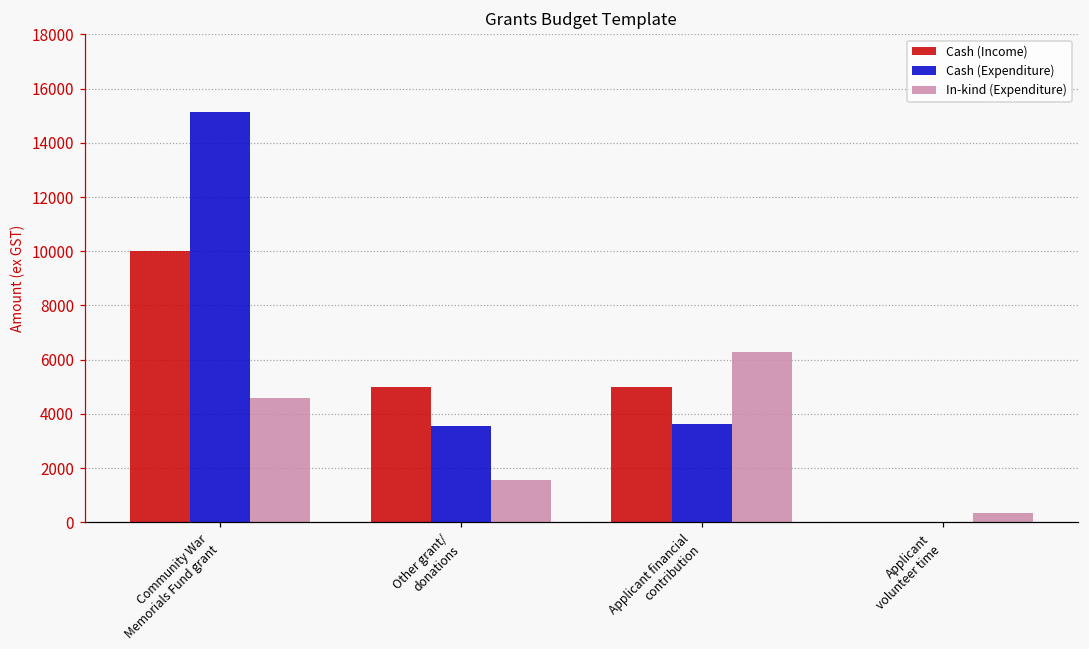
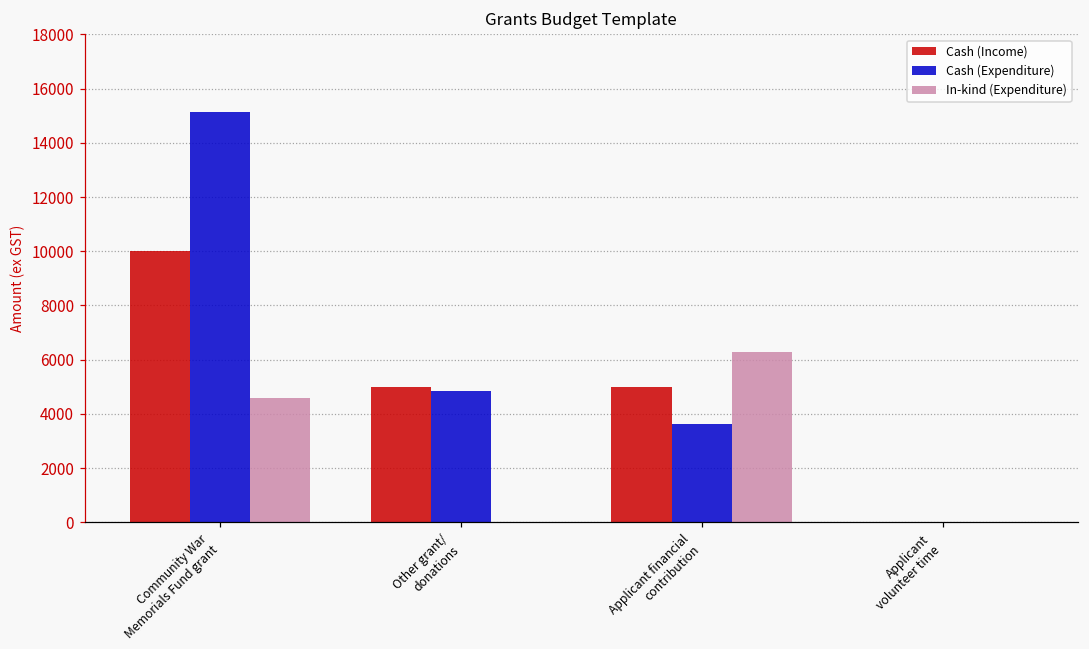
  {
    "Cash (Income)": {
      "Community War Memorials Fund grant": 10000,
      "Other grant/ donations": 5000,
      "Applicant financial contribution": 5000,
      "Applicant volunteer time": 0
    },
    "Cash (Expenditure)": {
      "Community War Memorials Fund grant": 15200,
-     "Other grant/ donations": 3600,
+     "Other grant/ donations": 4800,
      "Applicant financial contribution": 3600,
      "Applicant volunteer time": 0
    },
    "In-kind (Expenditure)": {
      "Community War Memorials Fund grant": 4600,
-     "Other grant/ donations": 1600,
+     "Other grant/ donations": 0,
      "Applicant financial contribution": 6300,
-     "Applicant volunteer time": 300
+     "Applicant volunteer time": 0
    }
  }
